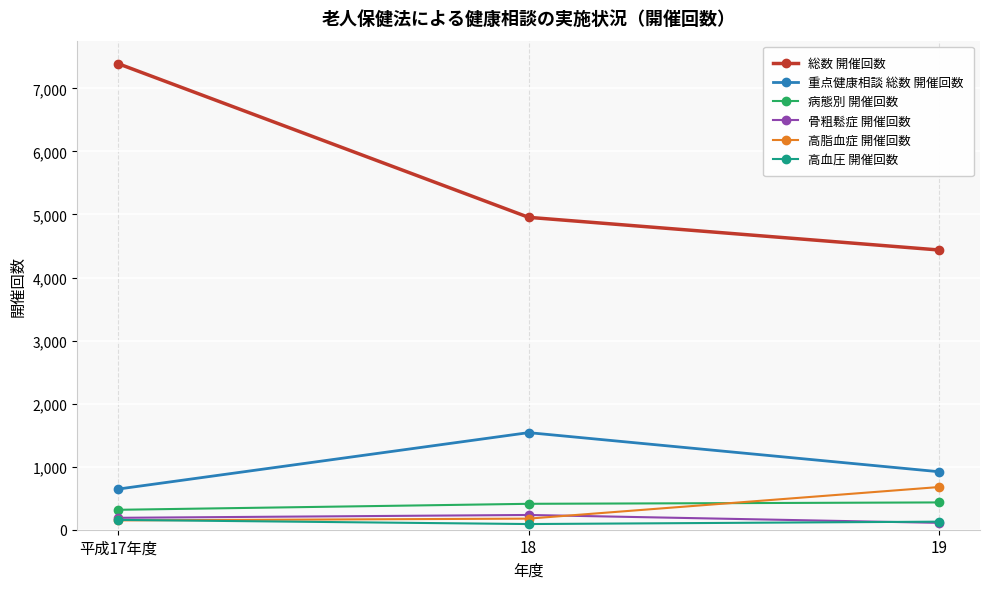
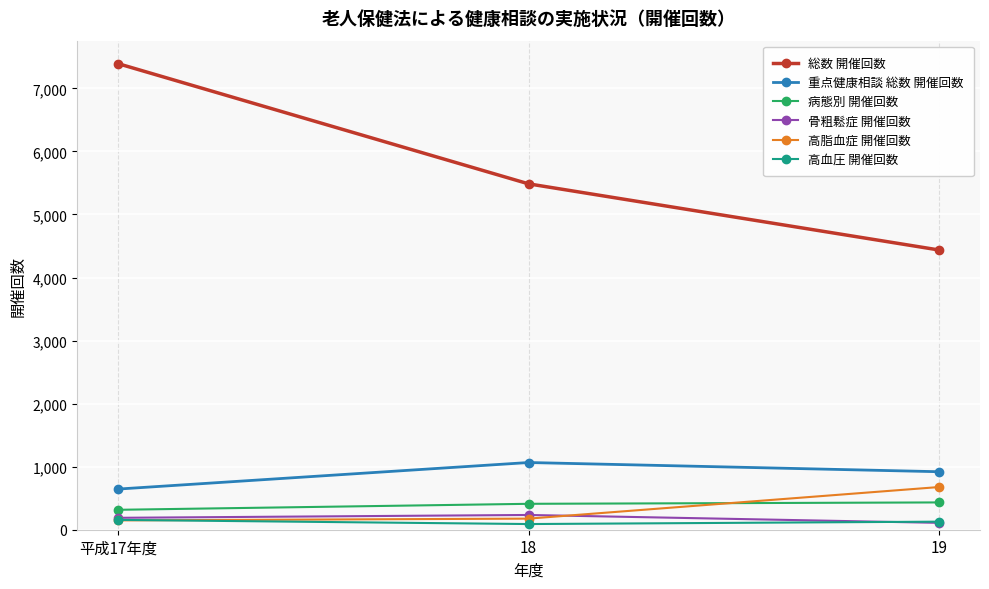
  {
    "総数 開催回数": {
      "平成17年度": "7,400",
-     "18": "5,000",
+     "18": "5,500",
      "19": "4,400"
    },
    "重点健康相談 総数 開催回数": {
      "平成17年度": "600",
-     "18": "1,500",
+     "18": "1,100",
      "19": "900"
    },
    "骨粗鬆症 開催回数": {
      "18": "200"
    },
    "高脂血症 開催回数": {
      "18": "200",
      "19": "700"
    }
  }
